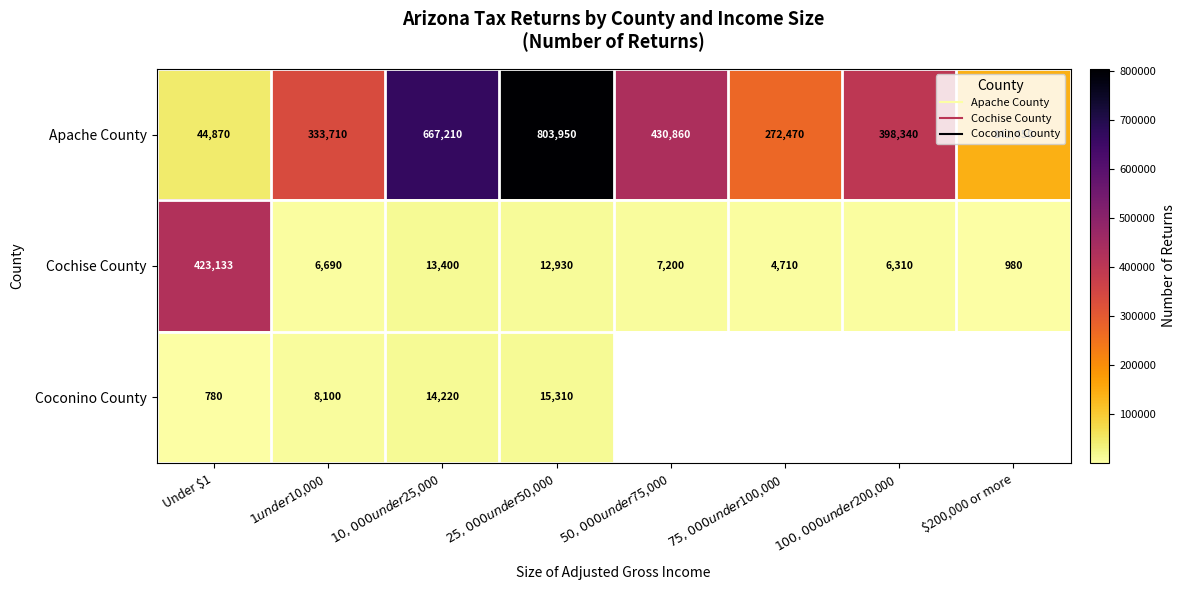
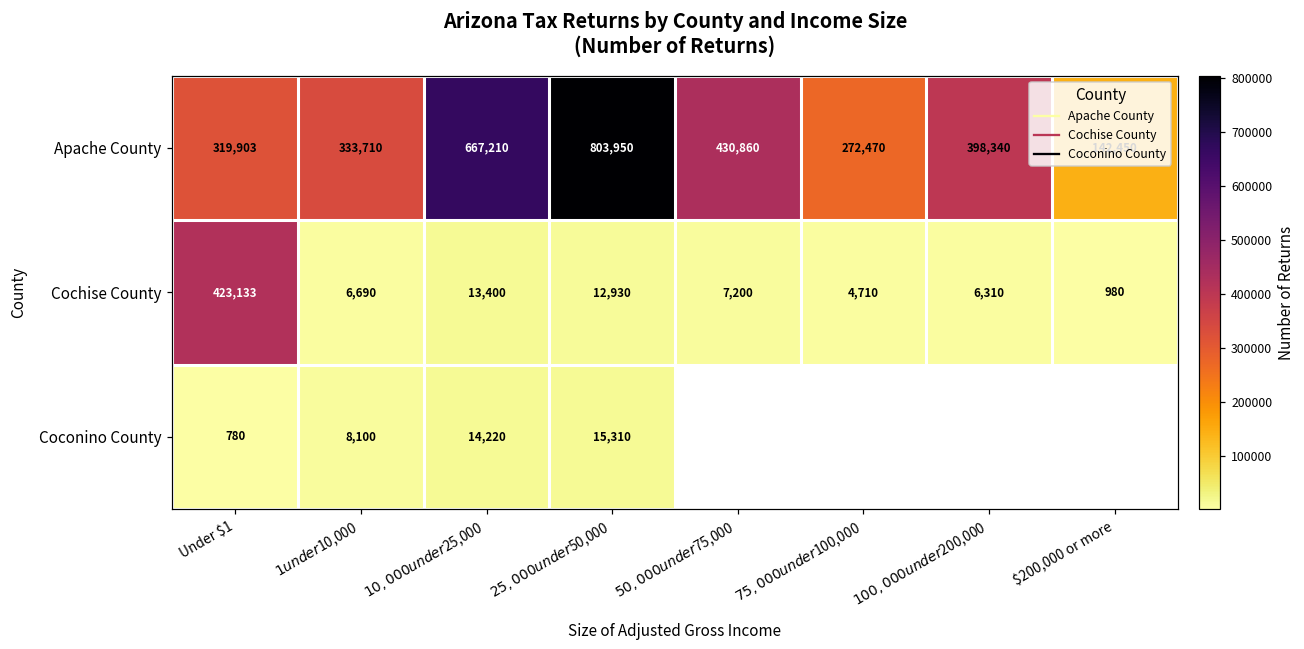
  {
    "Apache County": {
-     "Under $1": "44,870"
+     "Under $1": "319,903"
    },
    "Cochise County": {
      "Under $1": "423,133",
      "$200,000 or more": "980"
    },
    "Coconino County": {
      "Under $1": "780"
    }
  }
